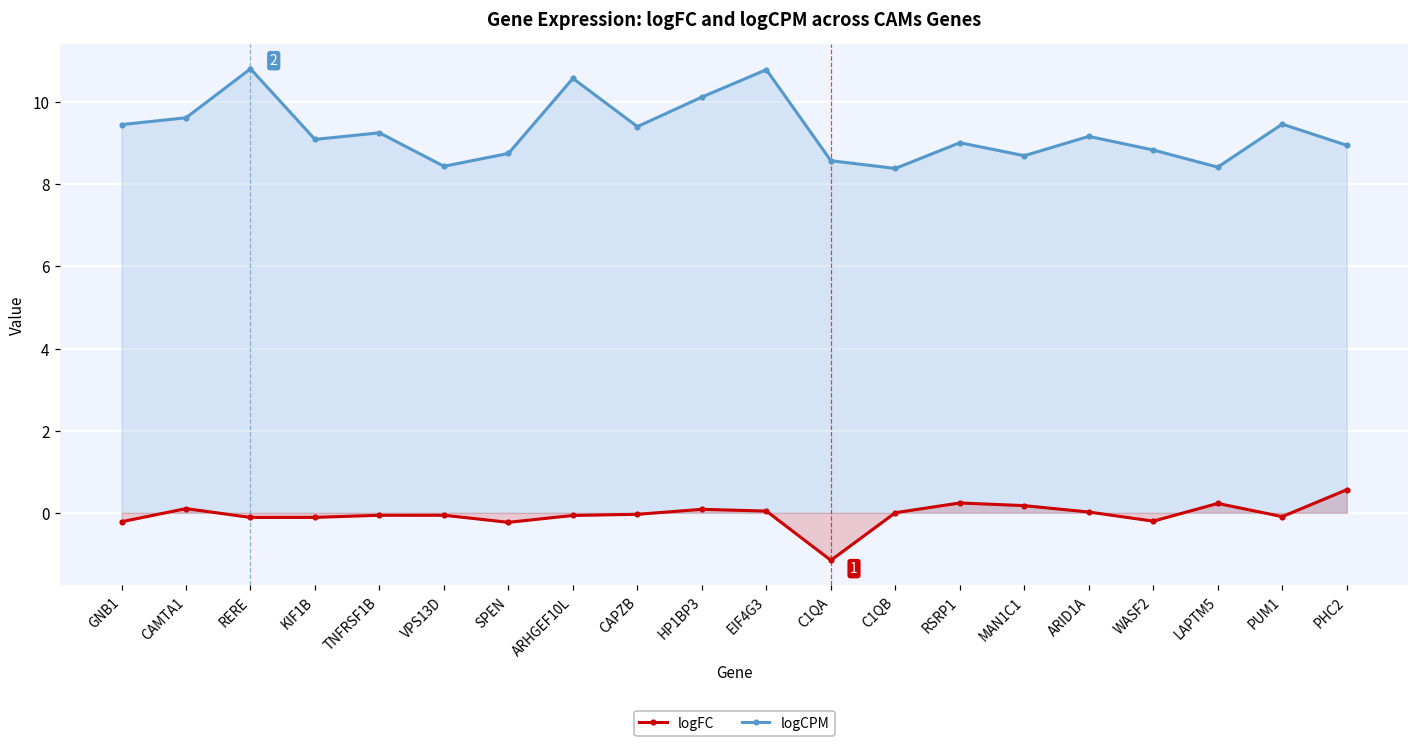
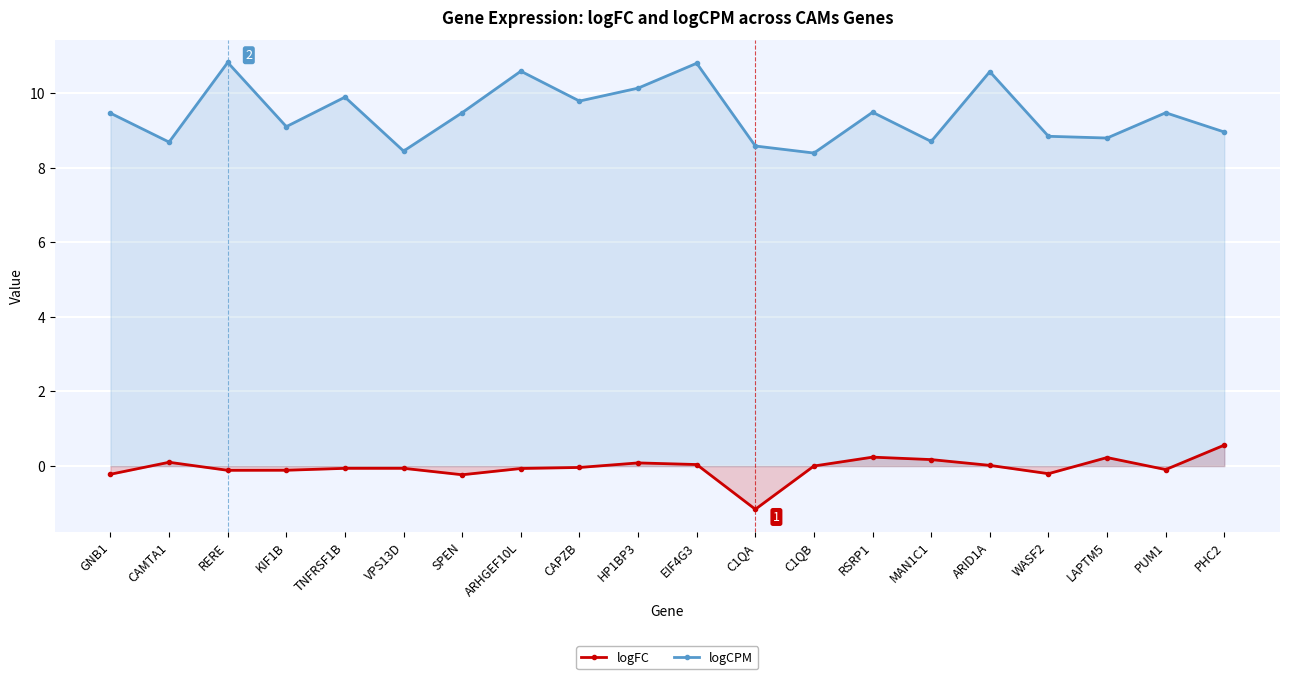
  {
    "logCPM": {
      "GNB1": 9.5,
-     "CAMTA1": 9.6,
+     "CAMTA1": 8.7,
      "KIF1B": 9.1,
-     "TNFRSF1B": 9.3,
+     "TNFRSF1B": 9.9,
      "VPS13D": 8.4,
-     "SPEN": 8.8,
+     "SPEN": 9.5,
      "ARHGEF10L": 10.6,
-     "CAPZB": 9.4,
+     "CAPZB": 9.8,
      "HP1BP3": 10.1,
      "EIF4G3": 10.8,
      "C1QA": 8.6,
      "C1QB": 8.4,
-     "RSRP1": 9.0,
+     "RSRP1": 9.5,
      "MAN1C1": 8.7,
-     "ARID1A": 9.2,
+     "ARID1A": 10.6,
      "WASF2": 8.8,
-     "LAPTM5": 8.4,
+     "LAPTM5": 8.8,
      "PUM1": 9.5,
      "PHC2": 9.0
    }
  }
